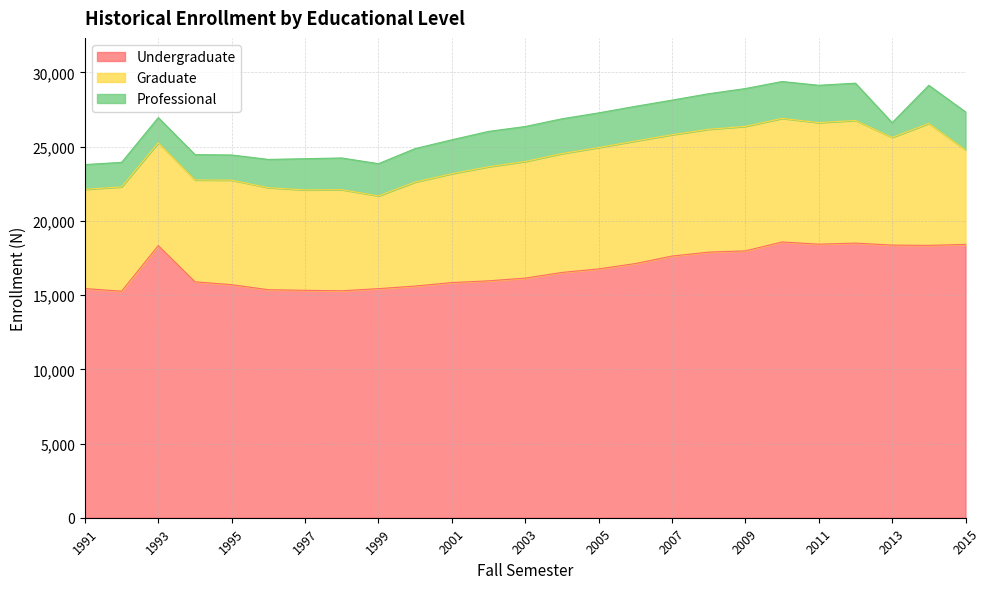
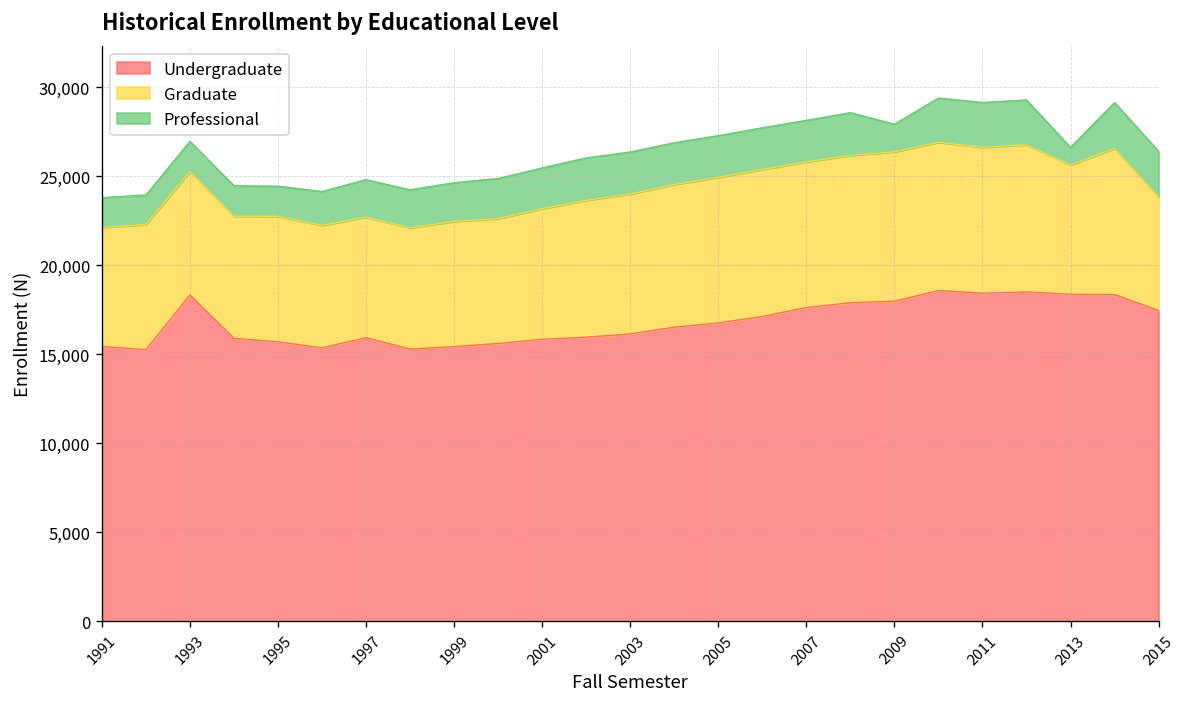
  {
    "Undergraduate": {
      "1991": "15,400",
      "1993": "18,300",
      "1995": "15,700",
-     "1997": "15,300",
+     "1997": "15,900",
      "1999": "15,400",
      "2001": "15,800",
      "2003": "16,100",
      "2005": "16,800",
      "2007": "17,600",
      "2009": "18,000",
      "2011": "18,400",
      "2013": "18,400",
-     "2015": "18,400"
+     "2015": "17,500"
    },
    "Graduate": {
      "1991": "6,700",
      "1993": "6,900",
      "1995": "7,000",
      "1997": "6,800",
-     "1999": "6,200",
+     "1999": "7,000",
      "2001": "7,300",
      "2003": "7,900",
      "2005": "8,200",
      "2007": "8,200",
      "2009": "8,400",
      "2011": "8,200",
      "2013": "7,300",
      "2015": "6,400"
    },
    "Professional": {
      "1991": "1,700",
      "1993": "1,700",
      "1995": "1,700",
      "1997": "2,100",
      "1999": "2,200",
      "2001": "2,300",
      "2003": "2,400",
      "2005": "2,300",
      "2007": "2,300",
-     "2009": "2,500",
+     "2009": "1,600",
      "2011": "2,500",
      "2013": "1,000",
      "2015": "2,600"
    }
  }
